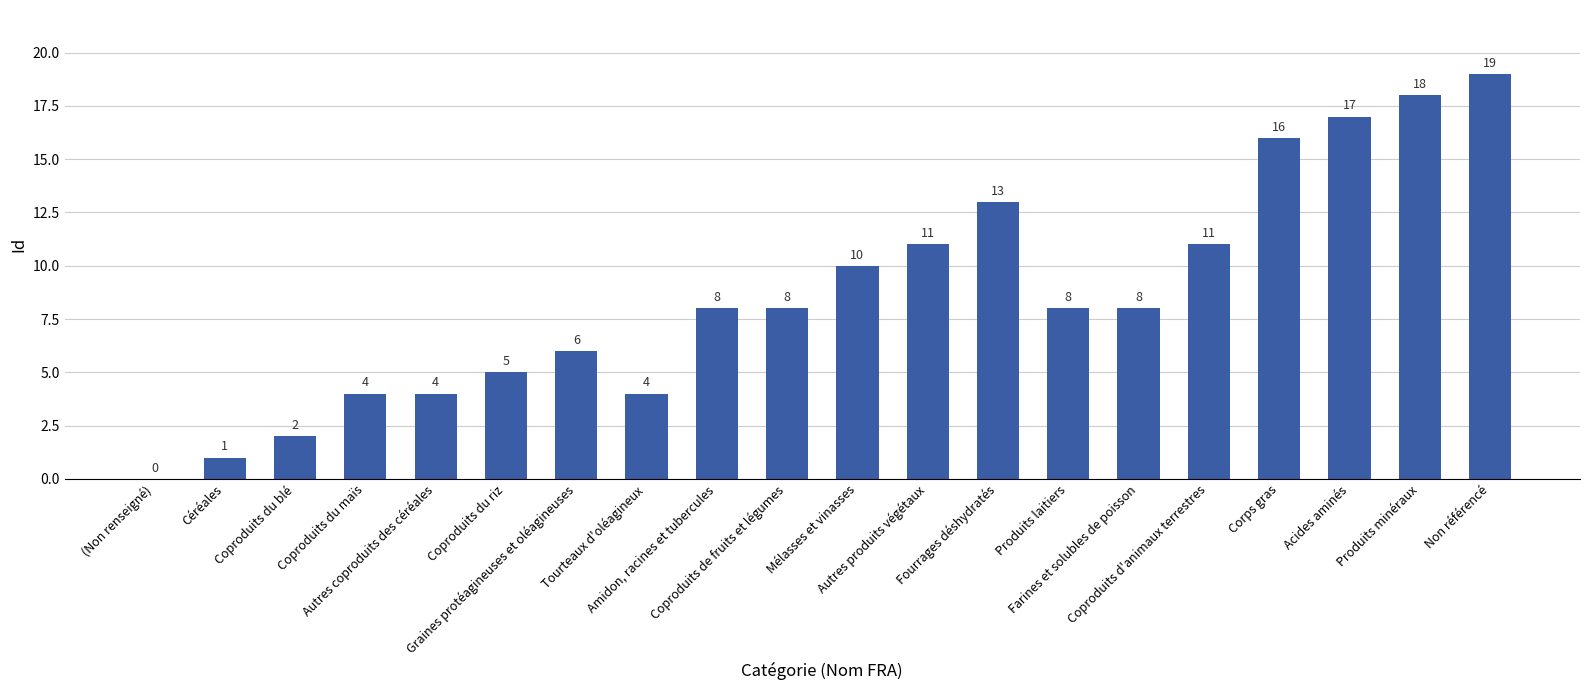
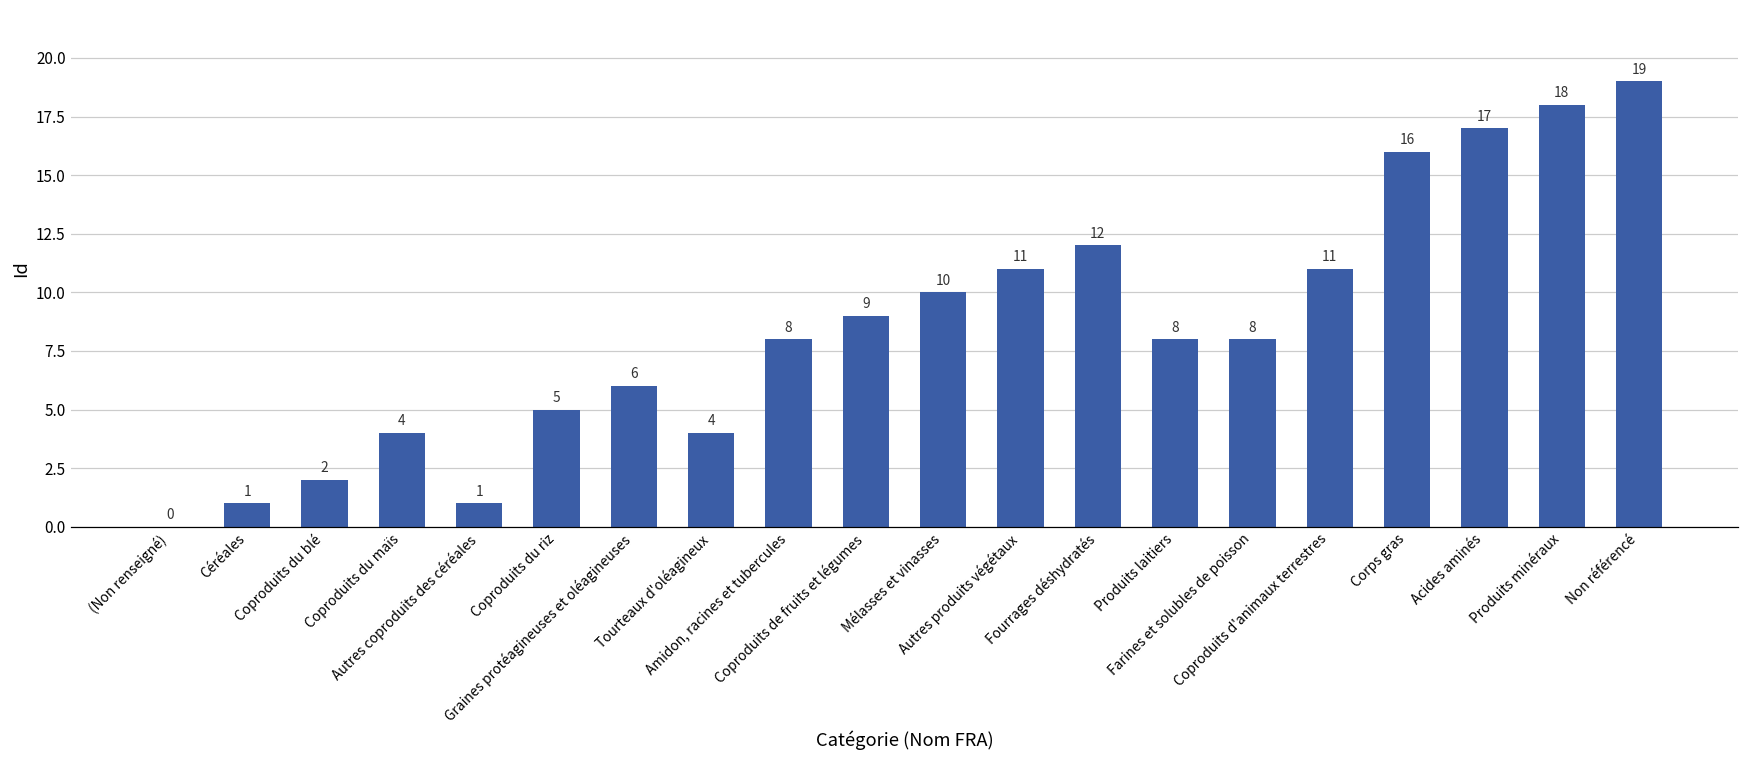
  {
    "(Non renseigné)": 0,
    "Céréales": 1,
    "Coproduits du blé": 2,
    "Coproduits du maïs": 4,
-   "Autres coproduits des céréales": 4,
+   "Autres coproduits des céréales": 1,
    "Coproduits du riz": 5,
    "Graines protéagineuses et oléagineuses": 6,
    "Tourteaux d'oléagineux": 4,
    "Amidon, racines et tubercules": 8,
-   "Coproduits de fruits et légumes": 8,
+   "Coproduits de fruits et légumes": 9,
    "Mélasses et vinasses": 10,
    "Autres produits végétaux": 11,
-   "Fourrages déshydratés": 13,
+   "Fourrages déshydratés": 12,
    "Produits laitiers": 8,
    "Farines et solubles de poisson": 8,
    "Coproduits d'animaux terrestres": 11,
    "Corps gras": 16,
    "Acides aminés": 17,
    "Produits minéraux": 18,
    "Non référencé": 19
  }
